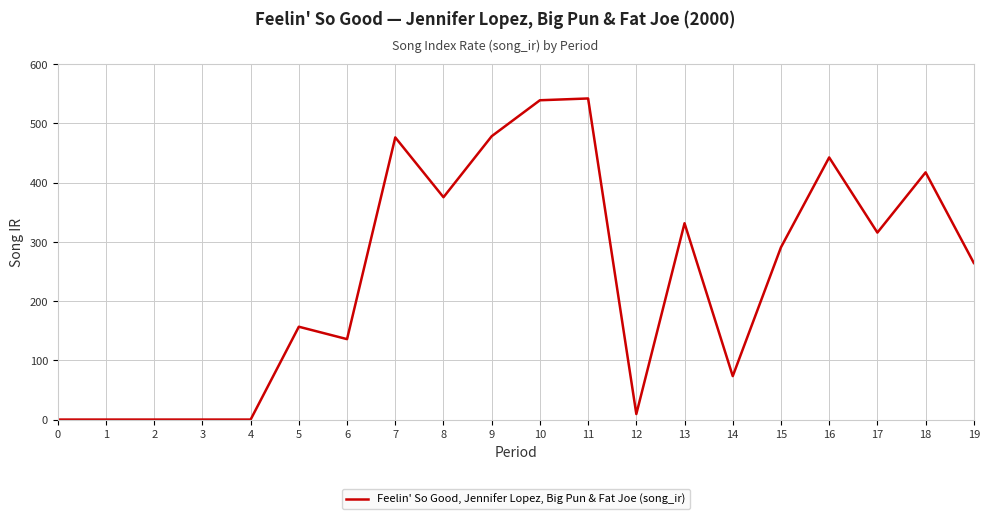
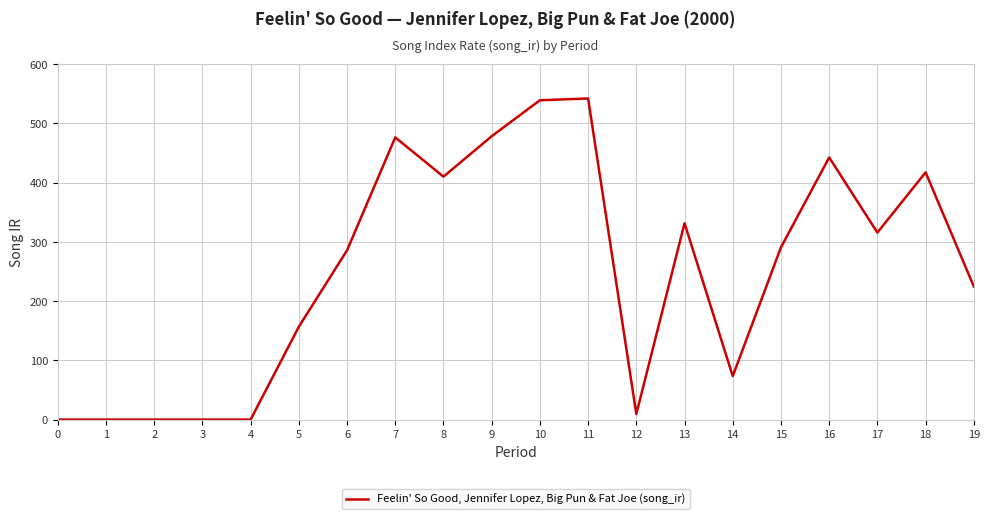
  {
    "0": 0,
    "1": 0,
    "2": 0,
    "3": 0,
    "4": 0,
    "5": 160,
-   "6": 140,
+   "6": 290,
    "7": 480,
-   "8": 380,
+   "8": 410,
    "9": 480,
    "10": 540,
    "11": 540,
    "12": 10,
    "13": 330,
    "14": 70,
    "15": 290,
    "16": 440,
    "17": 320,
    "18": 420,
-   "19": 260
+   "19": 220
  }
